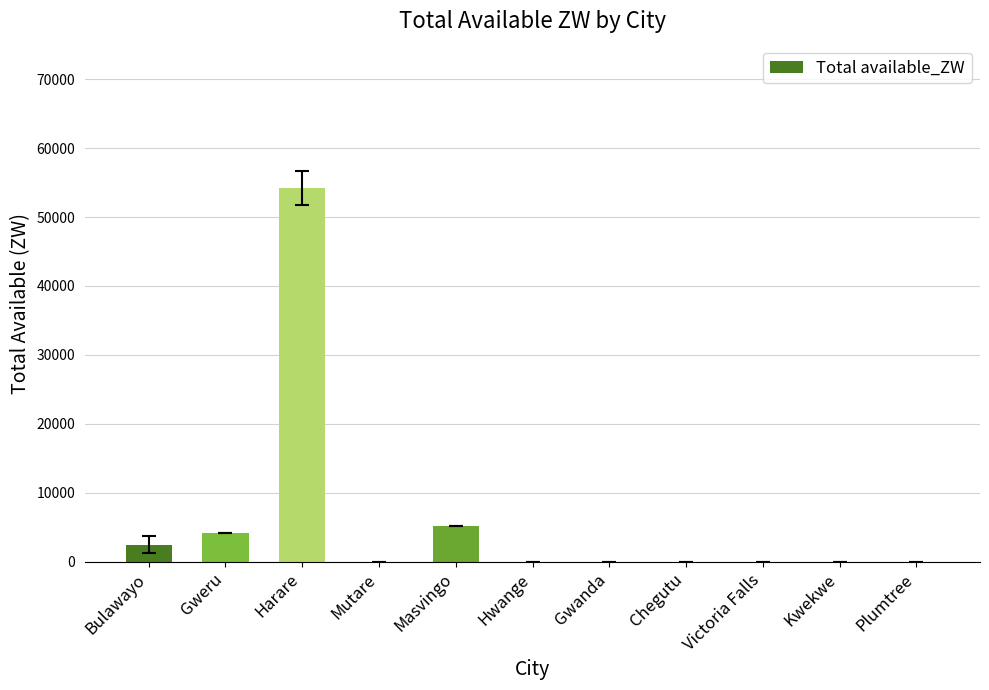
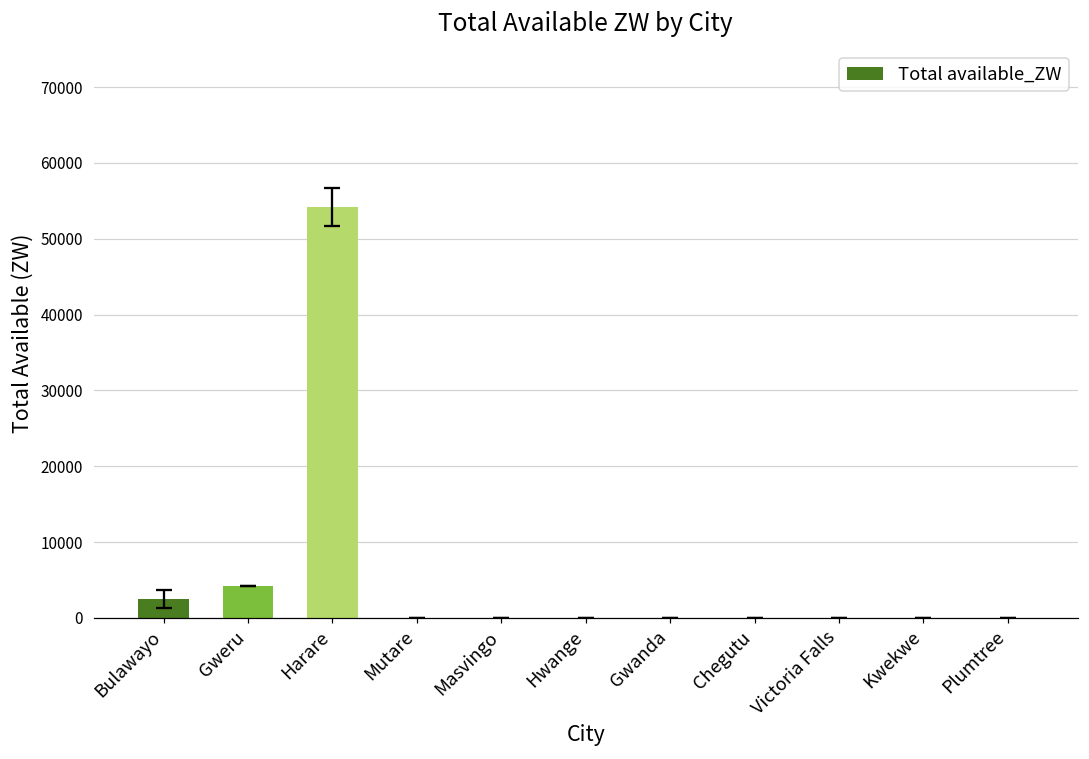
  {
    "Total available_ZW": {
      "Bulawayo": 2000,
      "Gweru": 4000,
      "Harare": 54000,
      "Mutare": 0,
-     "Masvingo": 5000,
+     "Masvingo": 0,
      "Hwange": 0,
      "Gwanda": 0,
      "Chegutu": 0,
      "Victoria Falls": 0,
      "Kwekwe": 0,
      "Plumtree": 0
    }
  }
